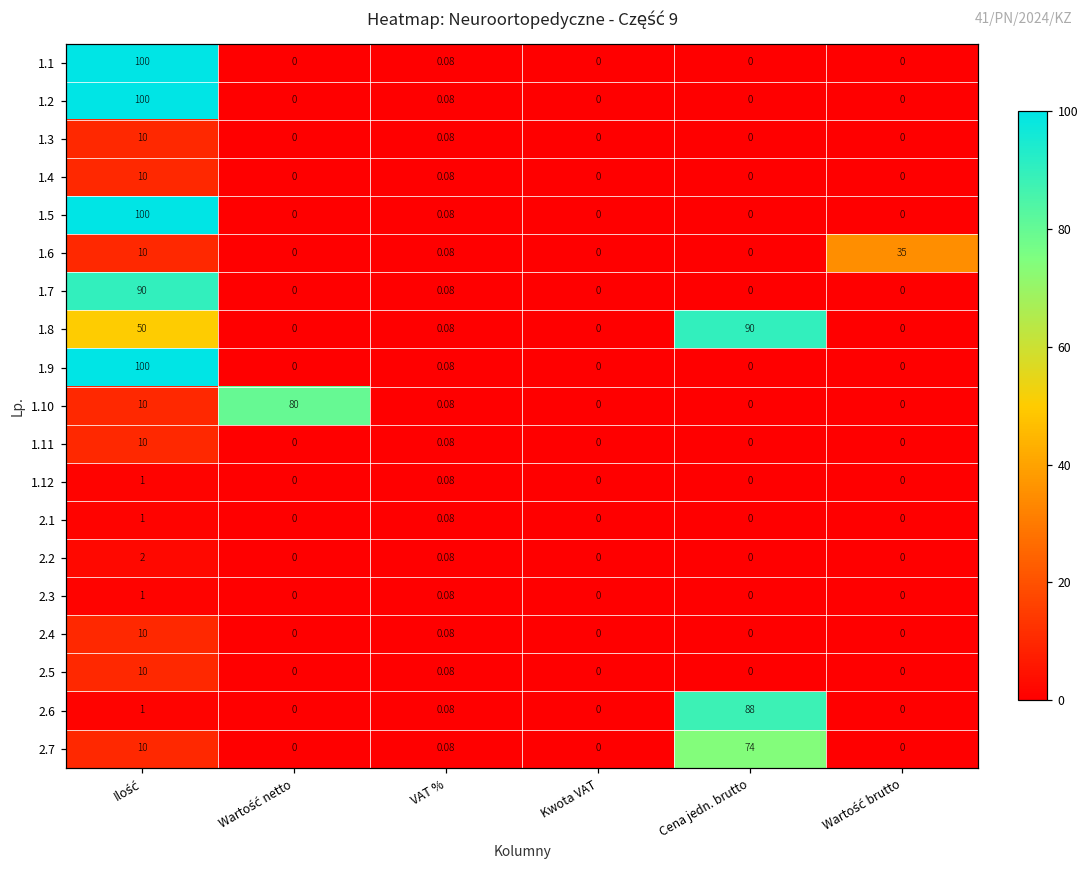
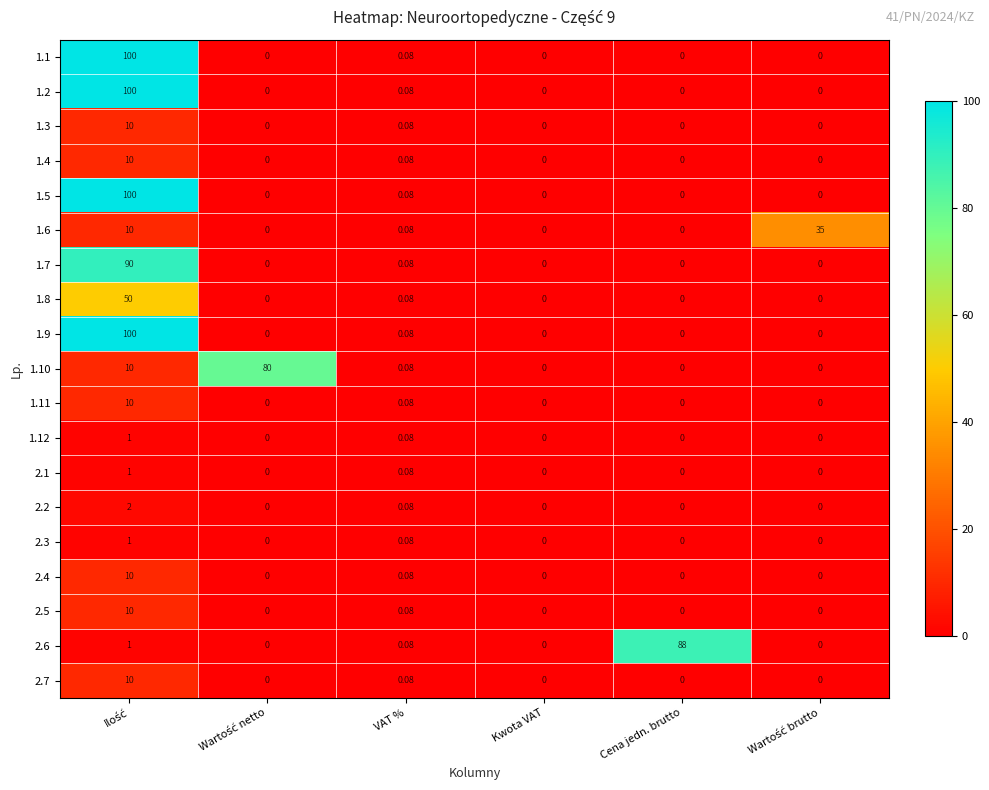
  {
    "1.1": {
      "Ilość": 100,
      "Wartość netto": 0,
      "VAT %": 0.08,
      "Kwota VAT": 0,
      "Cena jedn. brutto": 0,
      "Wartość brutto": 0
    },
    "1.2": {
      "Ilość": 100,
      "Wartość netto": 0,
      "VAT %": 0.08,
      "Kwota VAT": 0,
      "Cena jedn. brutto": 0,
      "Wartość brutto": 0
    },
    "1.3": {
      "Ilość": 10,
      "Wartość netto": 0,
      "VAT %": 0.08,
      "Kwota VAT": 0,
      "Cena jedn. brutto": 0,
      "Wartość brutto": 0
    },
    "1.4": {
      "Ilość": 10,
      "Wartość netto": 0,
      "VAT %": 0.08,
      "Kwota VAT": 0,
      "Cena jedn. brutto": 0,
      "Wartość brutto": 0
    },
    "1.5": {
      "Ilość": 100,
      "Wartość netto": 0,
      "VAT %": 0.08,
      "Kwota VAT": 0,
      "Cena jedn. brutto": 0,
      "Wartość brutto": 0
    },
    "1.6": {
      "Ilość": 10,
      "Wartość netto": 0,
      "VAT %": 0.08,
      "Kwota VAT": 0,
      "Cena jedn. brutto": 0,
      "Wartość brutto": 35
    },
    "1.7": {
      "Ilość": 90,
      "Wartość netto": 0,
      "VAT %": 0.08,
      "Kwota VAT": 0,
      "Cena jedn. brutto": 0,
      "Wartość brutto": 0
    },
    "1.8": {
      "Ilość": 50,
      "Wartość netto": 0,
      "VAT %": 0.08,
      "Kwota VAT": 0,
-     "Cena jedn. brutto": 90,
+     "Cena jedn. brutto": 0,
      "Wartość brutto": 0
    },
    "1.9": {
      "Ilość": 100,
      "Wartość netto": 0,
      "VAT %": 0.08,
      "Kwota VAT": 0,
      "Cena jedn. brutto": 0,
      "Wartość brutto": 0
    },
    "1.10": {
      "Ilość": 10,
      "Wartość netto": 80,
      "VAT %": 0.08,
      "Kwota VAT": 0,
      "Cena jedn. brutto": 0,
      "Wartość brutto": 0
    },
    "1.11": {
      "Ilość": 10,
      "Wartość netto": 0,
      "VAT %": 0.08,
      "Kwota VAT": 0,
      "Cena jedn. brutto": 0,
      "Wartość brutto": 0
    },
    "1.12": {
      "Ilość": 1,
      "Wartość netto": 0,
      "VAT %": 0.08,
      "Kwota VAT": 0,
      "Cena jedn. brutto": 0,
      "Wartość brutto": 0
    },
    "2.1": {
      "Ilość": 1,
      "Wartość netto": 0,
      "VAT %": 0.08,
      "Kwota VAT": 0,
      "Cena jedn. brutto": 0,
      "Wartość brutto": 0
    },
    "2.2": {
      "Ilość": 2,
      "Wartość netto": 0,
      "VAT %": 0.08,
      "Kwota VAT": 0,
      "Cena jedn. brutto": 0,
      "Wartość brutto": 0
    },
    "2.3": {
      "Ilość": 1,
      "Wartość netto": 0,
      "VAT %": 0.08,
      "Kwota VAT": 0,
      "Cena jedn. brutto": 0,
      "Wartość brutto": 0
    },
    "2.4": {
      "Ilość": 10,
      "Wartość netto": 0,
      "VAT %": 0.08,
      "Kwota VAT": 0,
      "Cena jedn. brutto": 0,
      "Wartość brutto": 0
    },
    "2.5": {
      "Ilość": 10,
      "Wartość netto": 0,
      "VAT %": 0.08,
      "Kwota VAT": 0,
      "Cena jedn. brutto": 0,
      "Wartość brutto": 0
    },
    "2.6": {
      "Ilość": 1,
      "Wartość netto": 0,
      "VAT %": 0.08,
      "Kwota VAT": 0,
      "Cena jedn. brutto": 88,
      "Wartość brutto": 0
    },
    "2.7": {
      "Ilość": 10,
      "Wartość netto": 0,
      "VAT %": 0.08,
      "Kwota VAT": 0,
-     "Cena jedn. brutto": 74,
+     "Cena jedn. brutto": 0,
      "Wartość brutto": 0
    }
  }
